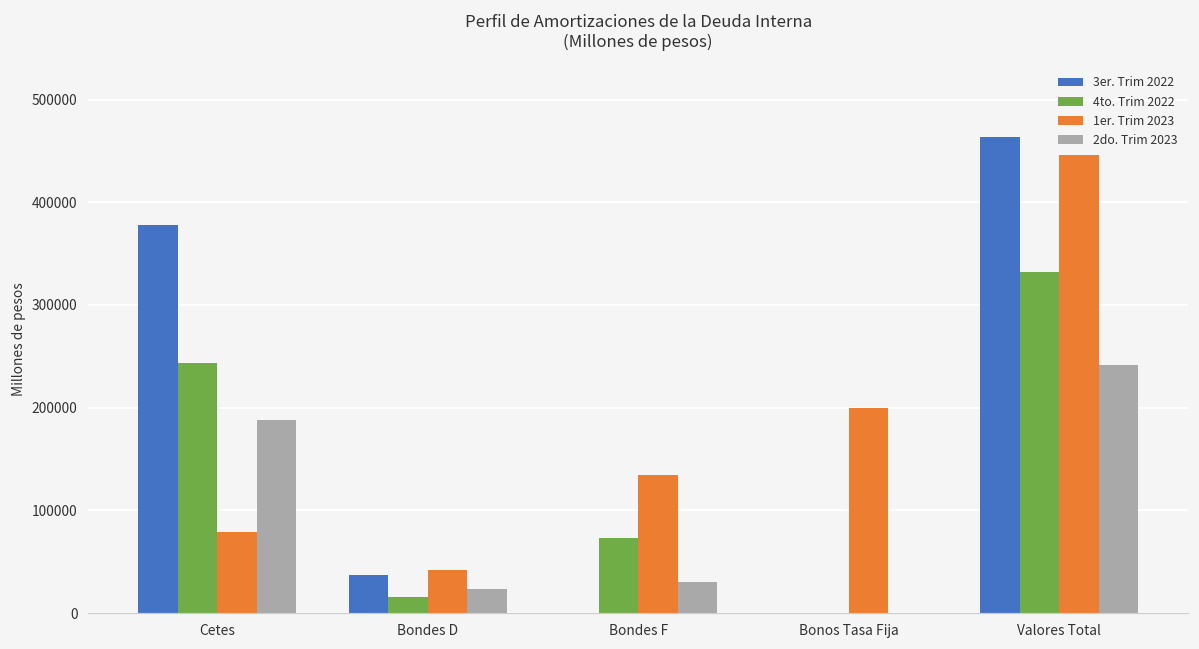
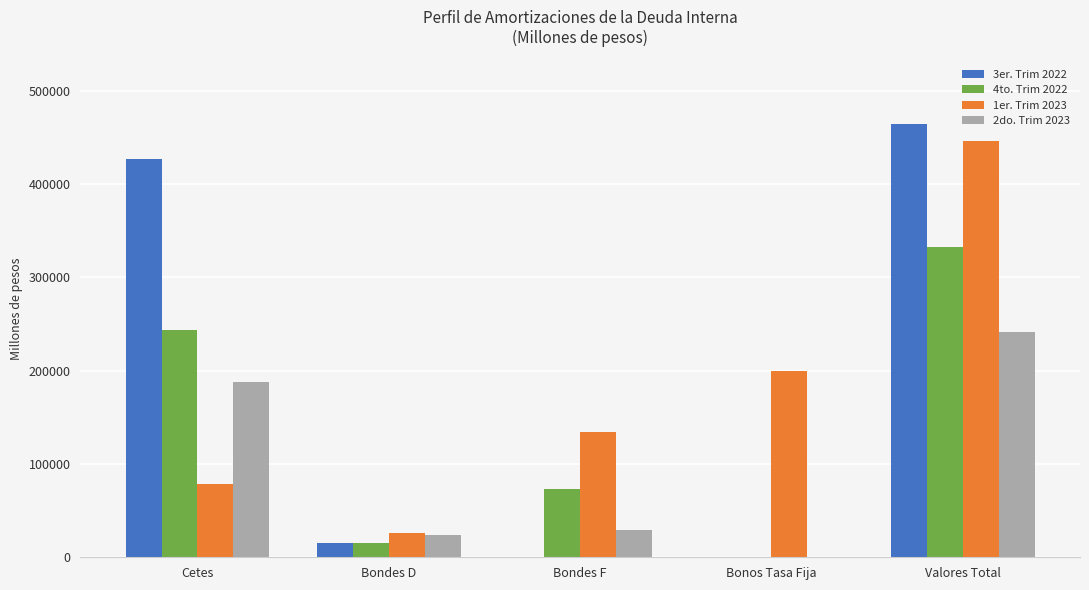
  {
    "3er. Trim 2022": {
-     "Cetes": 380000,
-     "Bondes D": 40000,
+     "Cetes": 430000,
+     "Bondes D": 20000,
      "Bondes F": 0,
      "Bonos Tasa Fija": 0,
      "Valores Total": 460000
    },
    "4to. Trim 2022": {
      "Cetes": 240000,
      "Bondes D": 20000,
      "Bondes F": 70000,
      "Bonos Tasa Fija": 0,
      "Valores Total": 330000
    },
    "1er. Trim 2023": {
      "Cetes": 80000,
-     "Bondes D": 40000,
+     "Bondes D": 30000,
      "Bondes F": 130000,
      "Bonos Tasa Fija": 200000,
      "Valores Total": 450000
    },
    "2do. Trim 2023": {
      "Cetes": 190000,
      "Bondes D": 20000,
      "Bondes F": 30000,
      "Bonos Tasa Fija": 0,
      "Valores Total": 240000
    }
  }
